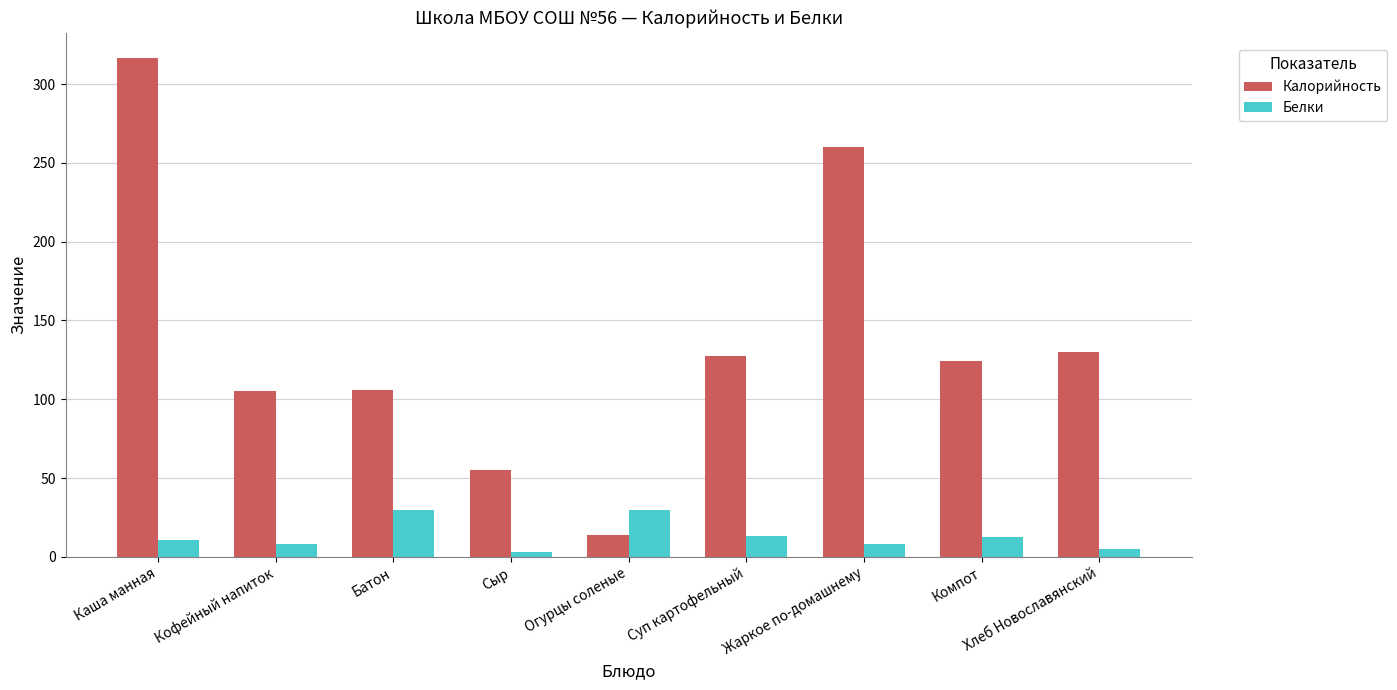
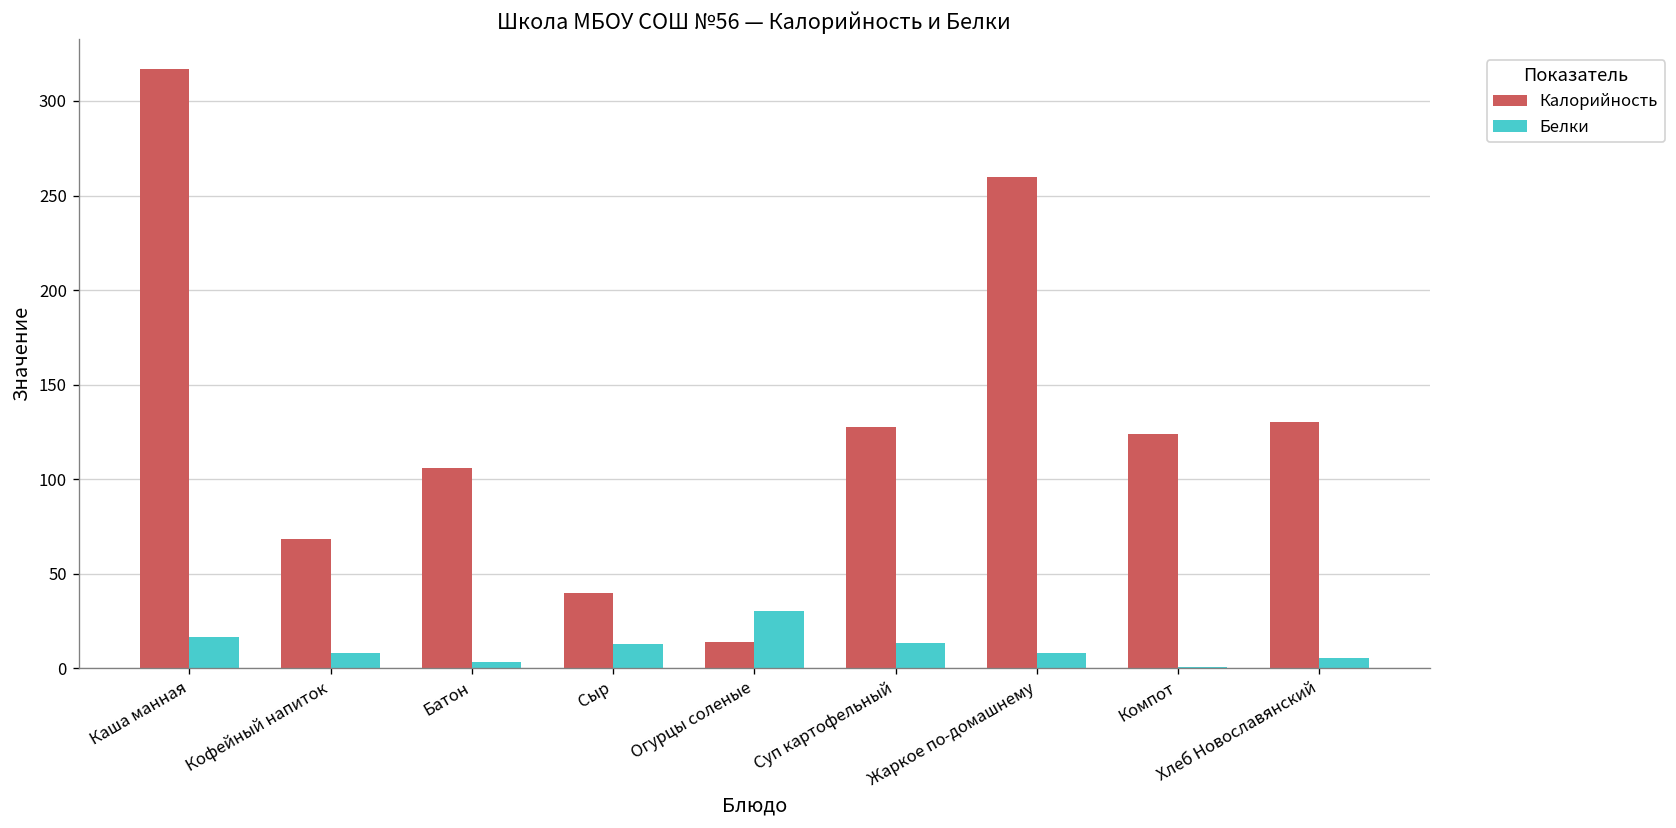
  {
    "Калорийность": {
      "Каша манная": 317,
-     "Кофейный напиток": 105,
+     "Кофейный напиток": 69,
      "Батон": 106,
-     "Сыр": 55,
+     "Сыр": 40,
      "Огурцы соленые": 14,
      "Суп картофельный": 128,
      "Жаркое по-домашнему": 260,
      "Компот": 124,
      "Хлеб Новославянский": 130
    },
    "Белки": {
-     "Каша манная": 11,
+     "Каша манная": 16,
      "Кофейный напиток": 8,
-     "Батон": 30,
-     "Сыр": 3,
+     "Батон": 3,
+     "Сыр": 13,
      "Огурцы соленые": 30,
      "Суп картофельный": 14,
      "Жаркое по-домашнему": 8,
-     "Компот": 13,
+     "Компот": 1,
      "Хлеб Новославянский": 5
    }
  }
